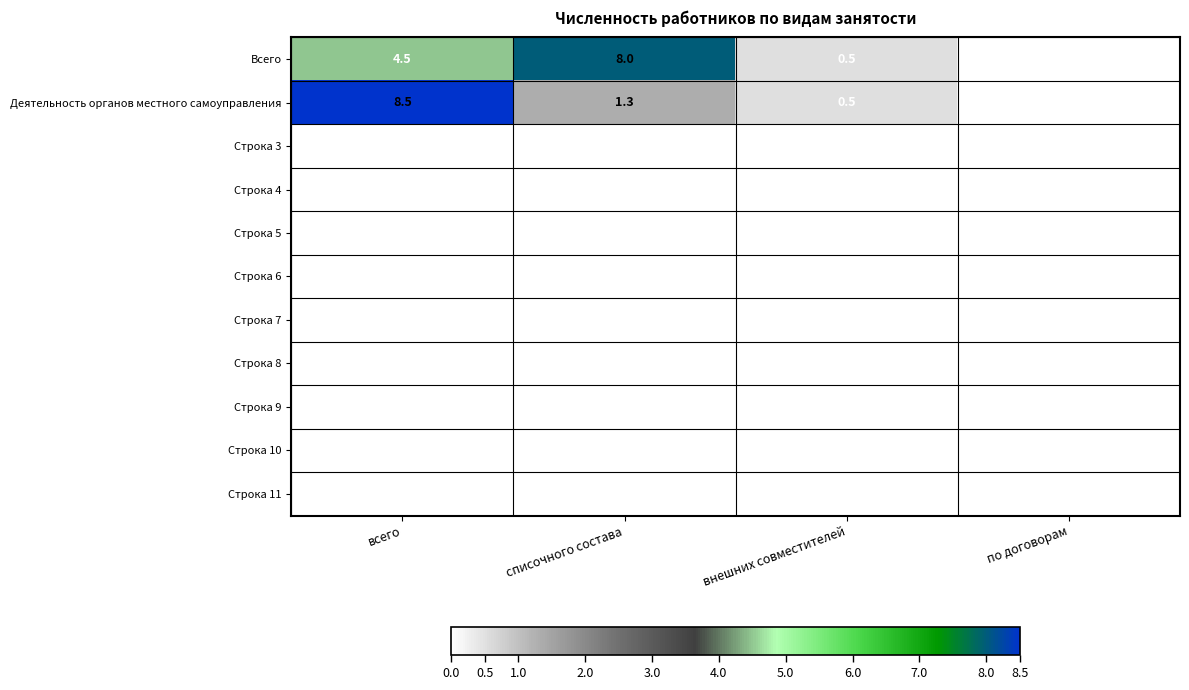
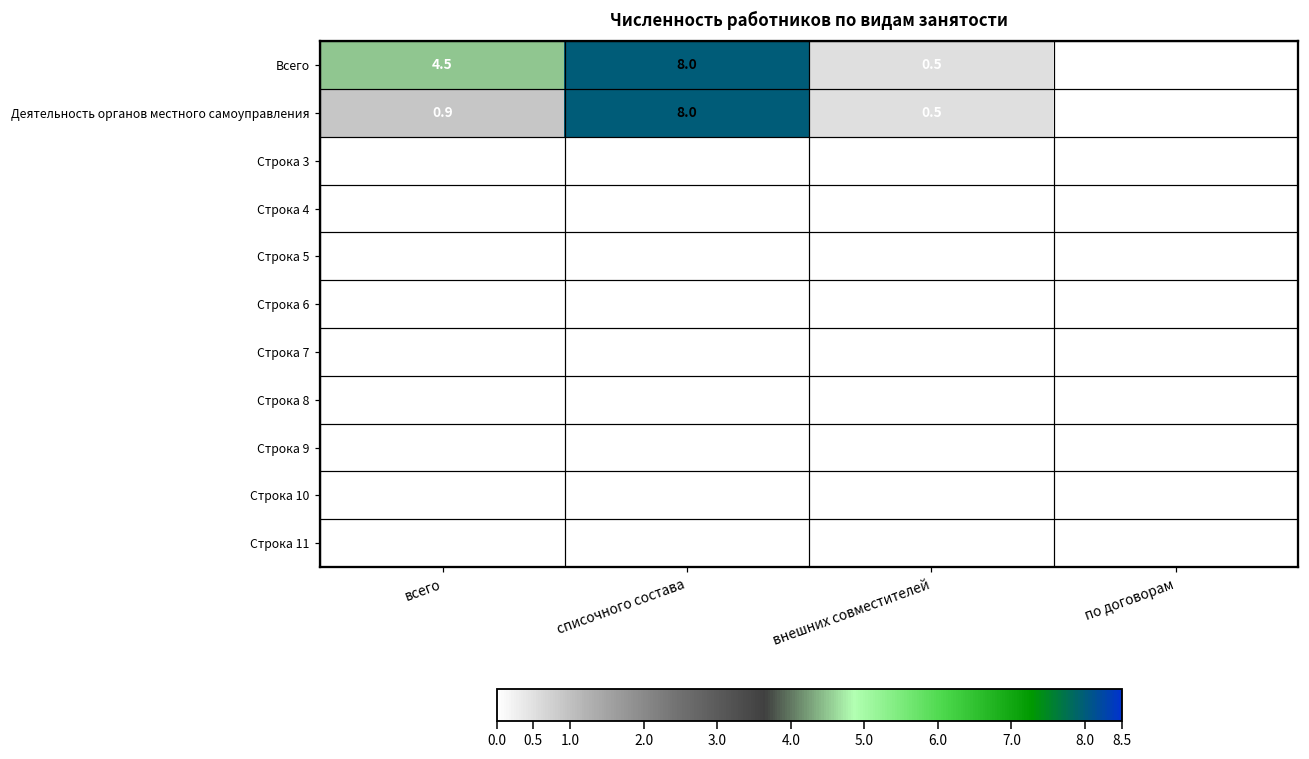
  {
    "Всего": {
      "всего": 4.5,
      "списочного состава": 8.0
    },
    "Деятельность органов местного самоуправления": {
-     "всего": 8.5,
-     "списочного состава": 1.3
+     "всего": 0.9,
+     "списочного состава": 8.0
    }
  }
